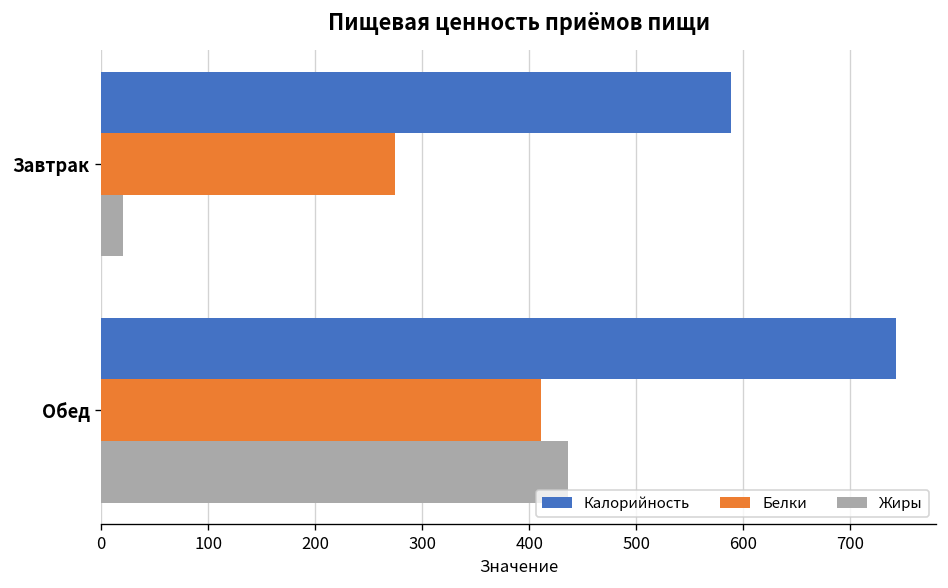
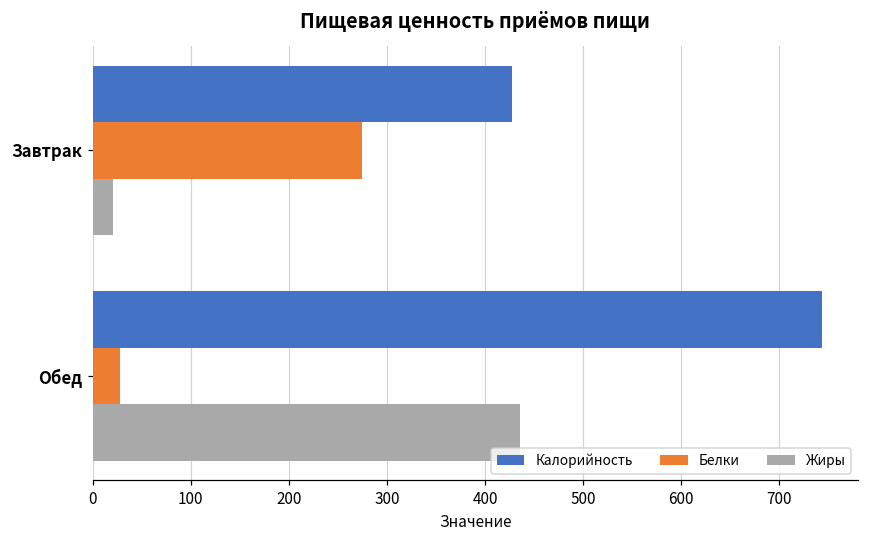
  {
    "Калорийность": {
-     "Завтрак": 590,
+     "Завтрак": 430,
      "Обед": 740
    },
    "Белки": {
      "Завтрак": 270,
-     "Обед": 410
+     "Обед": 30
    },
    "Жиры": {
      "Завтрак": 20,
      "Обед": 440
    }
  }
